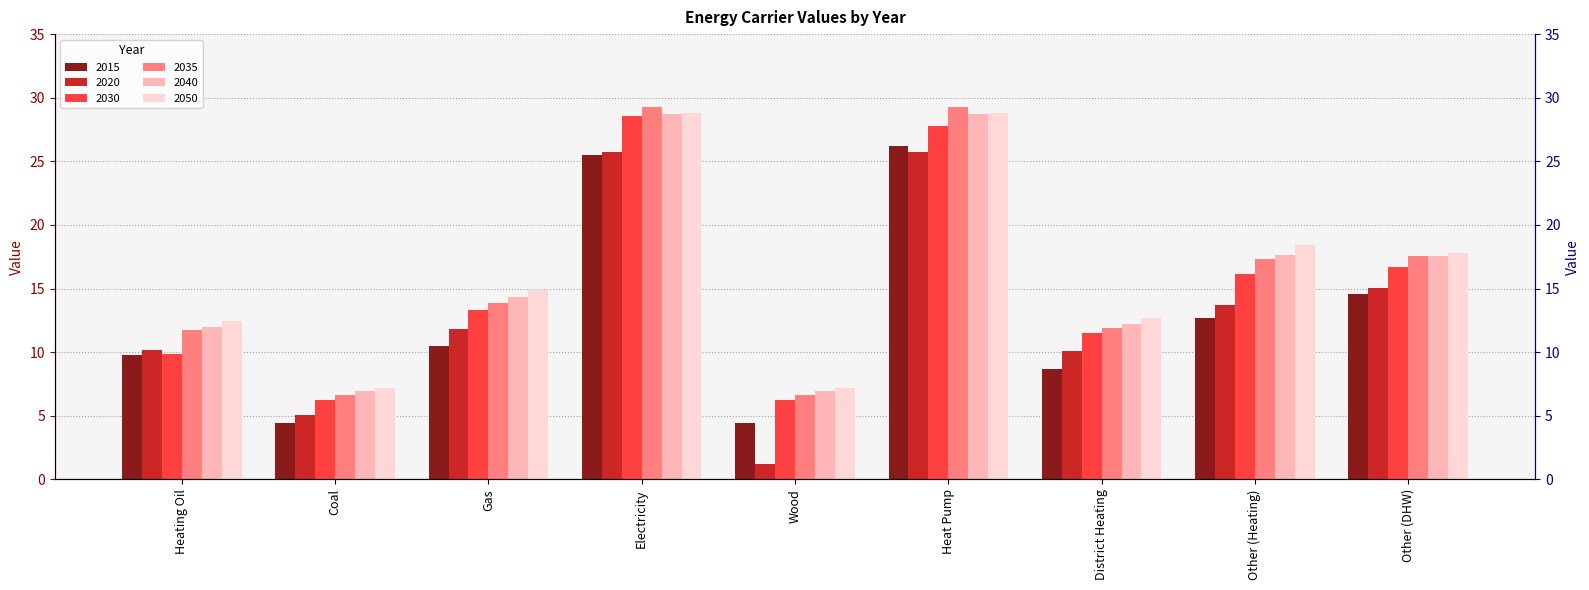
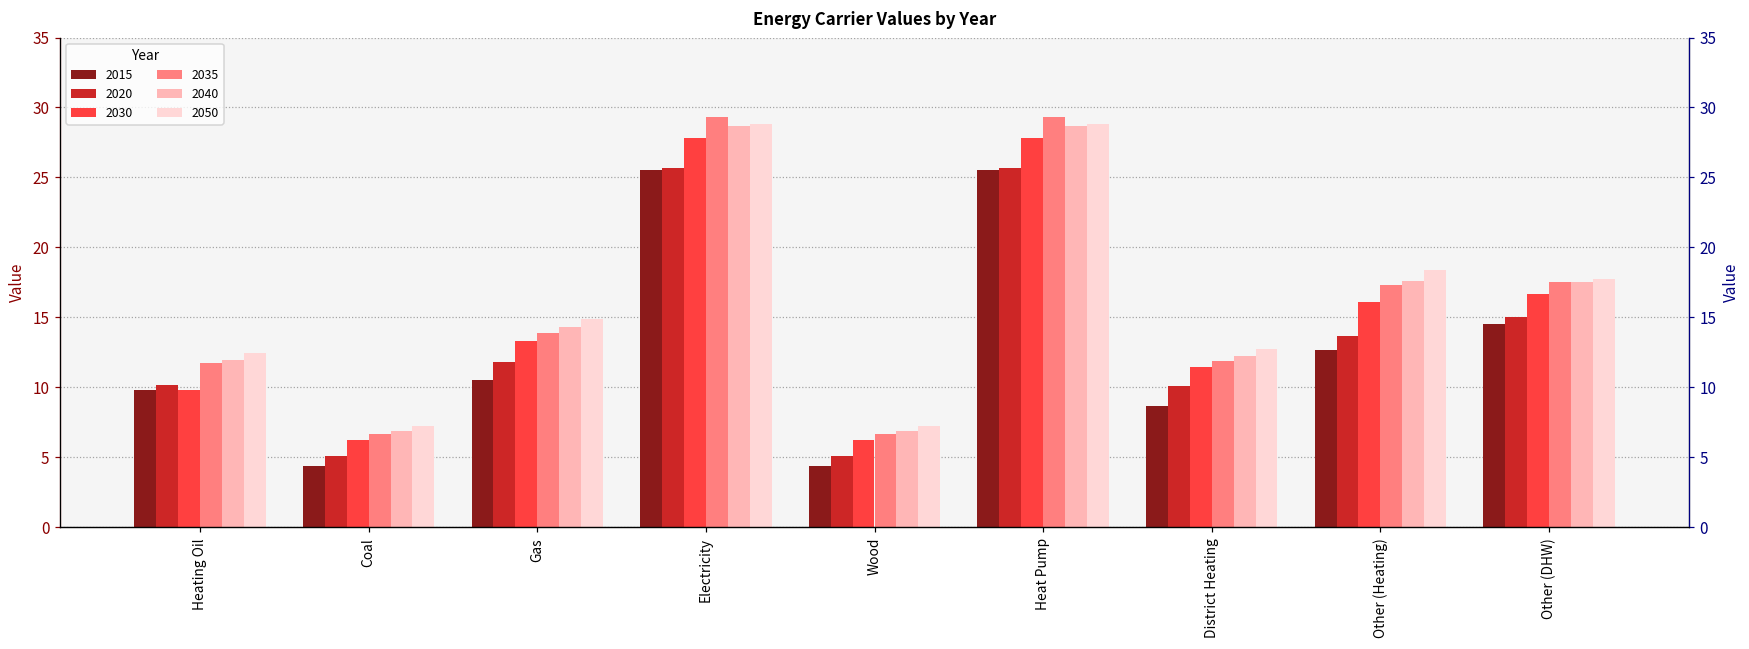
  {
    "2015": {
      "Heating Oil": 9.8,
      "Coal": 4.4,
      "Gas": 10.5,
      "Electricity": 25.5,
      "Wood": 4.4,
-     "Heat Pump": 26.2,
+     "Heat Pump": 25.5,
      "District Heating": 8.6,
      "Other (Heating)": 12.7,
      "Other (DHW)": 14.6
    },
    "2020": {
      "Heating Oil": 10.2,
      "Coal": 5.1,
      "Gas": 11.8,
      "Electricity": 25.7,
-     "Wood": 1.2,
+     "Wood": 5.1,
      "Heat Pump": 25.7,
      "District Heating": 10.1,
      "Other (Heating)": 13.7,
      "Other (DHW)": 15.0
    },
    "2030": {
      "Heating Oil": 9.8,
      "Coal": 6.3,
      "Gas": 13.3,
-     "Electricity": 28.6,
+     "Electricity": 27.8,
      "Wood": 6.3,
      "Heat Pump": 27.8,
      "District Heating": 11.5,
      "Other (Heating)": 16.1,
      "Other (DHW)": 16.7
    },
    "2035": {
      "Heating Oil": 11.8,
      "Coal": 6.6,
      "Gas": 13.9,
      "Electricity": 29.3,
      "Wood": 6.6,
      "Heat Pump": 29.3,
      "District Heating": 11.9,
      "Other (Heating)": 17.3,
      "Other (DHW)": 17.5
    }
  }
